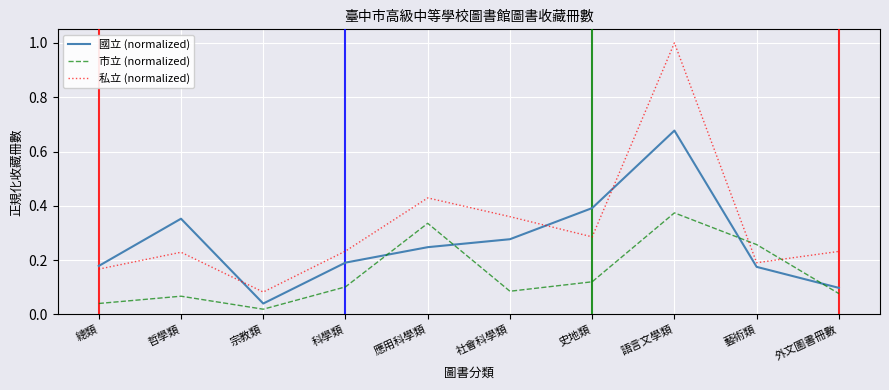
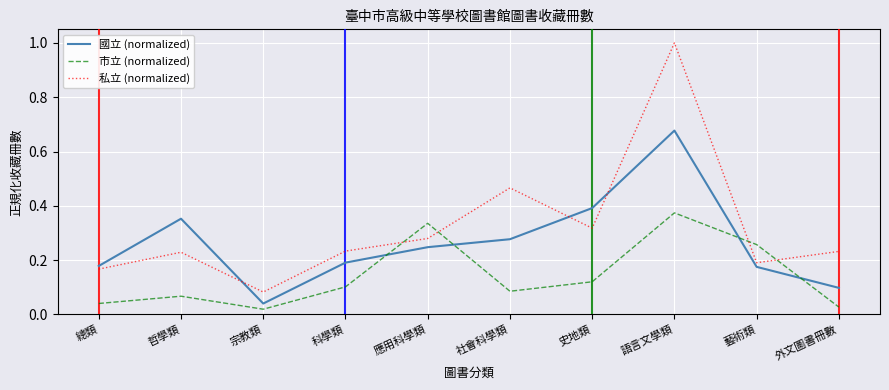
  {
    "國立 (normalized)": {
      "總類": 0.18,
      "哲學類": 0.35,
      "宗教類": 0.04,
      "科學類": 0.19,
      "應用科學類": 0.25,
      "社會科學類": 0.28,
      "史地類": 0.39,
      "語言文學類": 0.68,
      "藝術類": 0.18,
      "外文圖書冊數": 0.10
    },
    "市立 (normalized)": {
      "總類": 0.04,
      "哲學類": 0.07,
      "宗教類": 0.02,
      "科學類": 0.10,
      "應用科學類": 0.34,
      "社會科學類": 0.09,
      "史地類": 0.12,
      "語言文學類": 0.37,
      "藝術類": 0.26,
-     "外文圖書冊數": 0.08
+     "外文圖書冊數": 0.03
    },
    "私立 (normalized)": {
      "總類": 0.17,
      "哲學類": 0.23,
      "宗教類": 0.08,
      "科學類": 0.23,
-     "應用科學類": 0.43,
-     "社會科學類": 0.36,
-     "史地類": 0.29,
+     "應用科學類": 0.28,
+     "社會科學類": 0.47,
+     "史地類": 0.32,
      "語言文學類": 1.00,
      "藝術類": 0.19,
      "外文圖書冊數": 0.23
    }
  }
